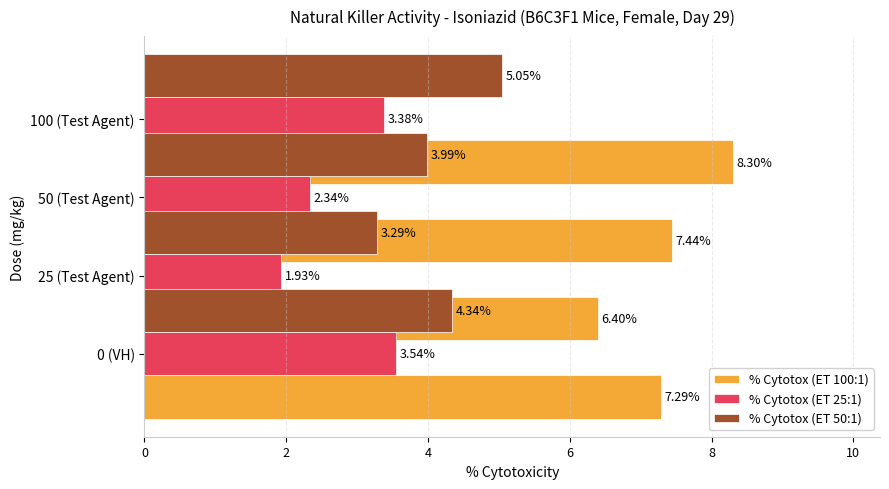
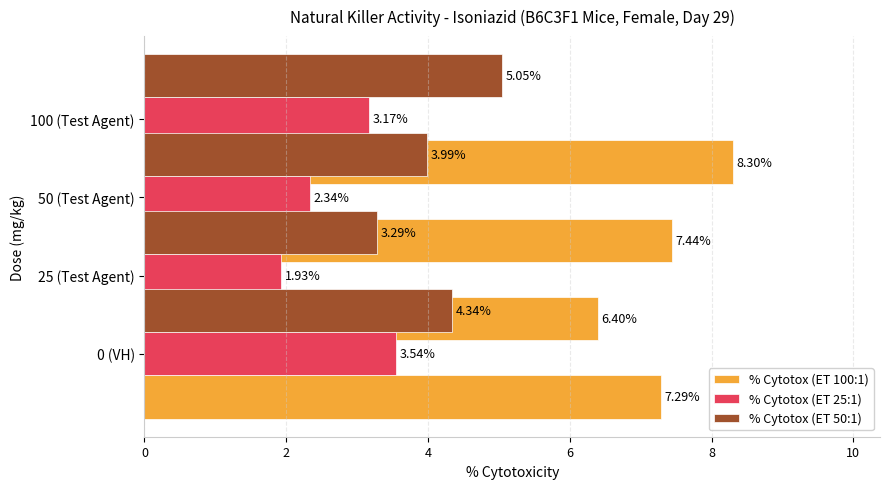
  {
    "% Cytotox (ET 25:1)": {
-     "100 (Test Agent)": "3.38%",
+     "100 (Test Agent)": "3.17%",
      "50 (Test Agent)": "2.34%",
      "25 (Test Agent)": "1.93%",
      "0 (VH)": "3.54%"
    }
  }
